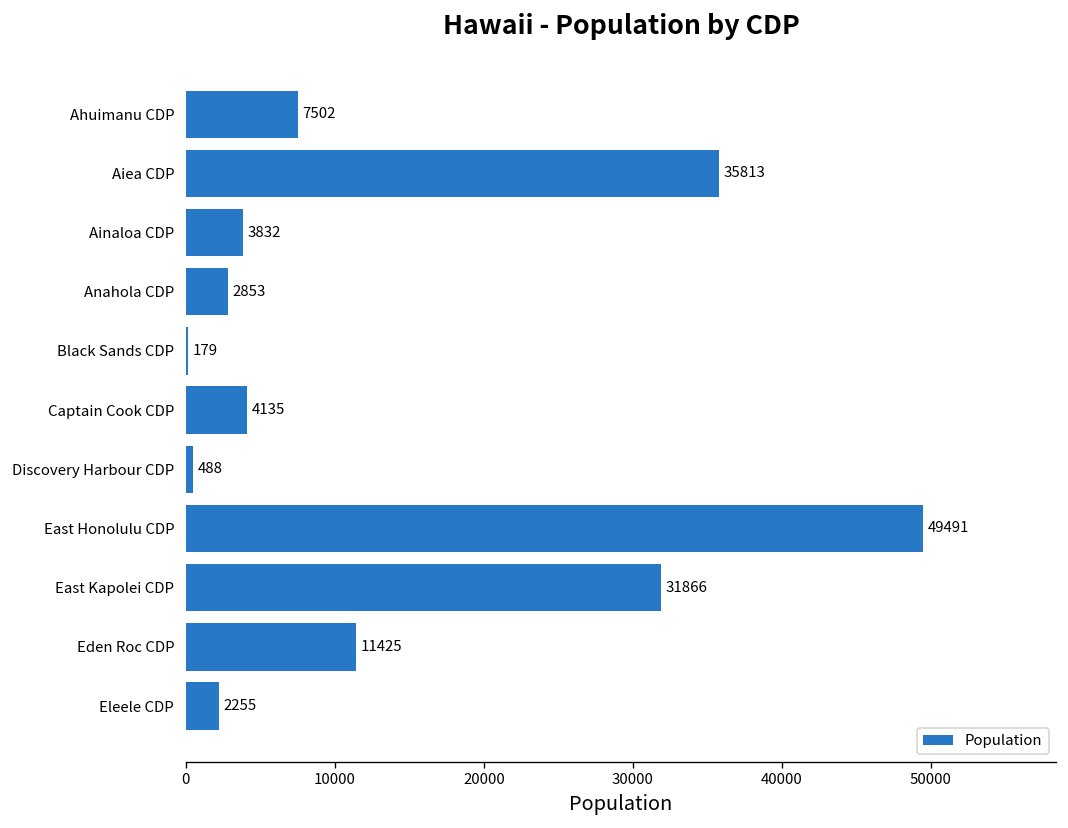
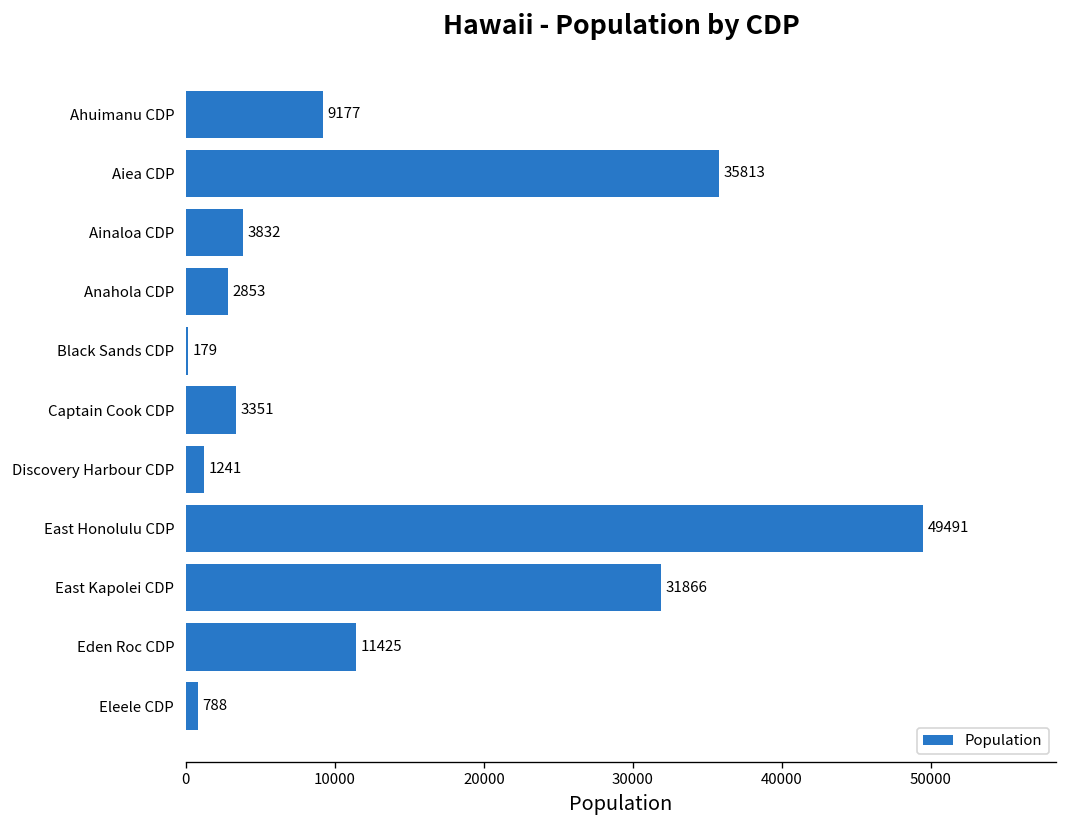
  {
-   "Ahuimanu CDP": 7502,
+   "Ahuimanu CDP": 9177,
    "Aiea CDP": 35813,
    "Ainaloa CDP": 3832,
    "Anahola CDP": 2853,
    "Black Sands CDP": 179,
-   "Captain Cook CDP": 4135,
-   "Discovery Harbour CDP": 488,
+   "Captain Cook CDP": 3351,
+   "Discovery Harbour CDP": 1241,
    "East Honolulu CDP": 49491,
    "East Kapolei CDP": 31866,
    "Eden Roc CDP": 11425,
-   "Eleele CDP": 2255
+   "Eleele CDP": 788
  }
